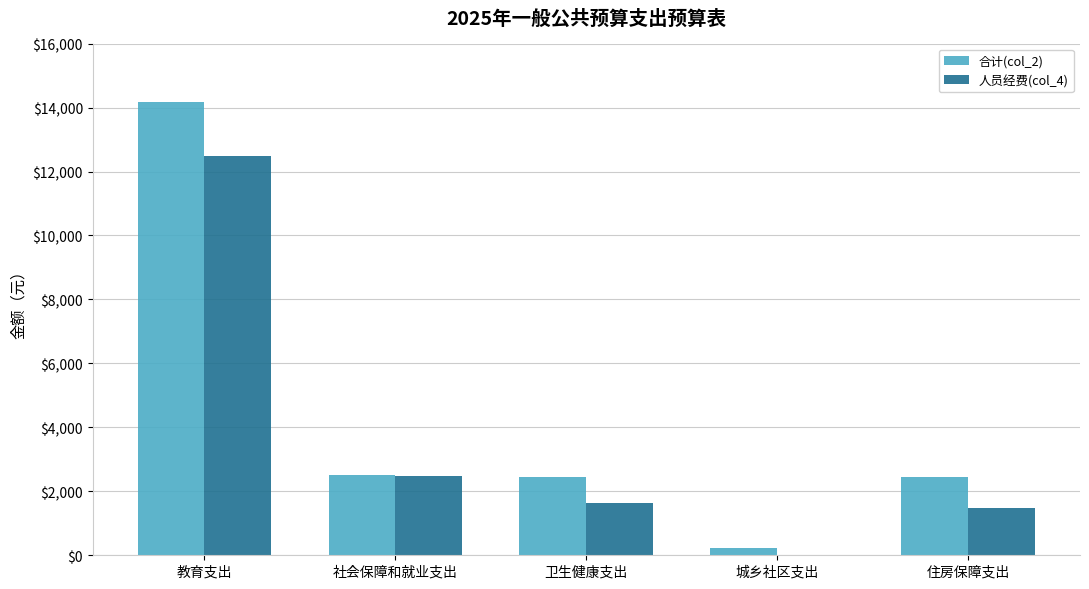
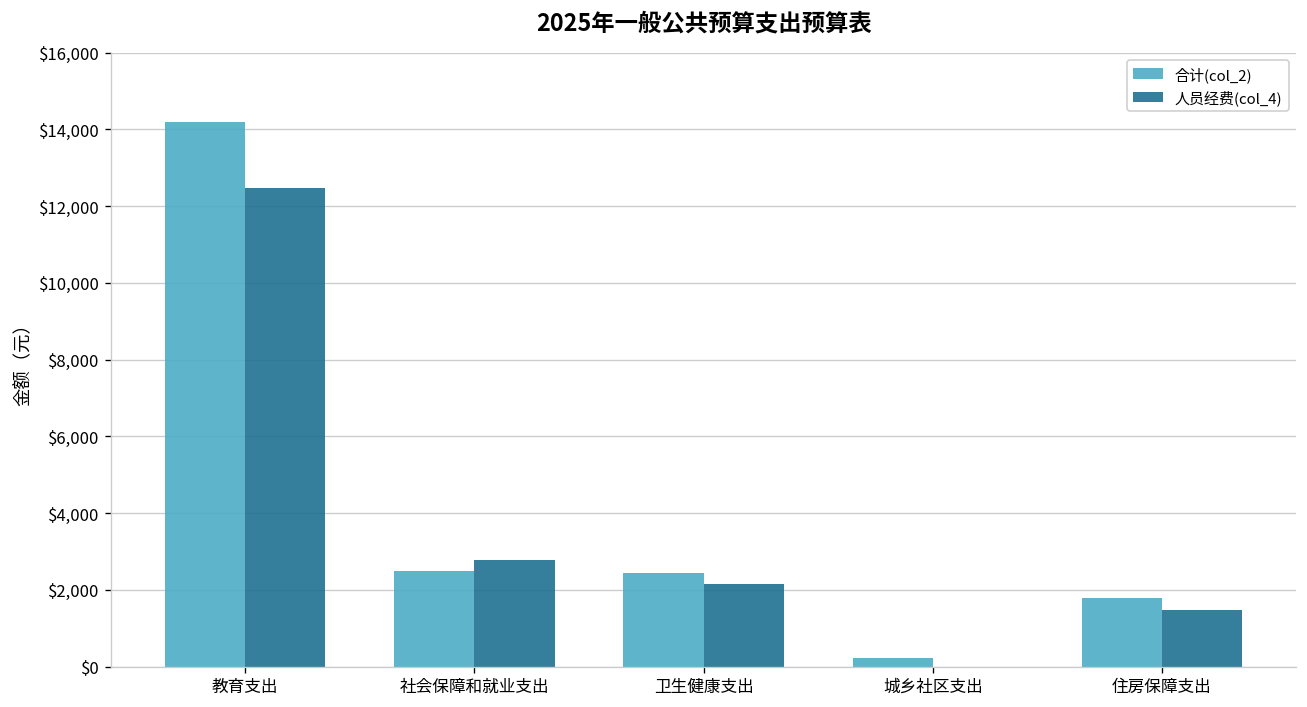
  {
    "合计(col_2)": {
      "教育支出": "$14,200",
      "社会保障和就业支出": "$2,500",
      "卫生健康支出": "$2,400",
      "城乡社区支出": "$200",
-     "住房保障支出": "$2,400"
+     "住房保障支出": "$1,800"
    },
    "人员经费(col_4)": {
      "教育支出": "$12,500",
-     "社会保障和就业支出": "$2,500",
-     "卫生健康支出": "$1,600",
+     "社会保障和就业支出": "$2,800",
+     "卫生健康支出": "$2,200",
      "城乡社区支出": "$0",
      "住房保障支出": "$1,500"
    }
  }
